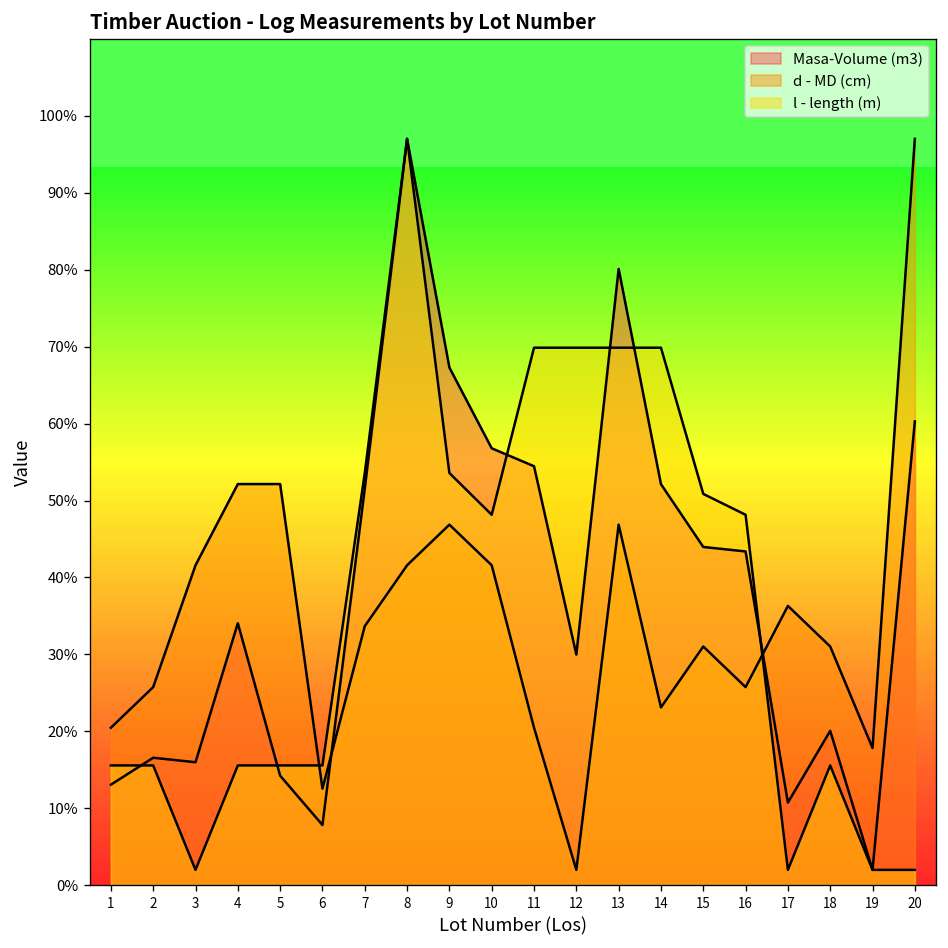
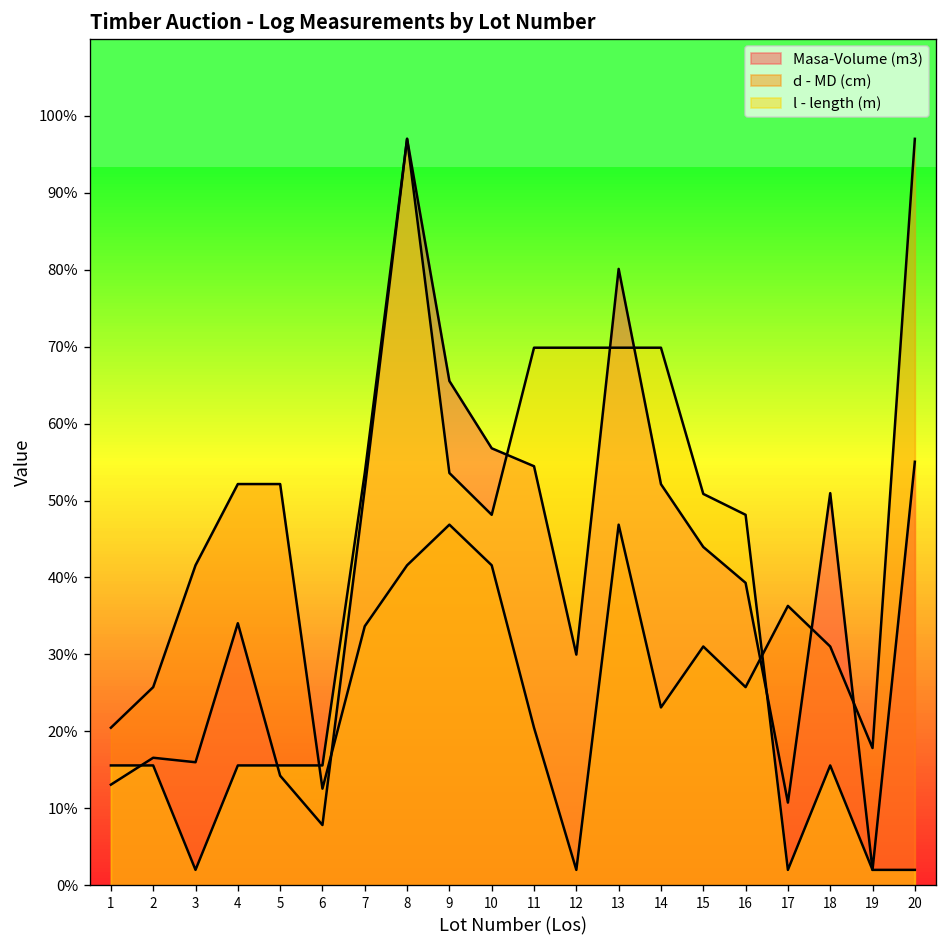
  {
    "Masa-Volume (m3)": {
      "1": "13%",
      "2": "17%",
      "3": "16%",
      "4": "34%",
      "5": "14%",
      "6": "8%",
      "7": "52%",
-     "9": "67%",
+     "9": "66%",
      "10": "57%",
      "11": "54%",
      "12": "30%",
      "13": "80%",
      "14": "52%",
      "15": "44%",
-     "16": "43%",
+     "16": "39%",
      "17": "11%",
-     "18": "20%",
-     "20": "60%"
+     "18": "51%",
+     "20": "55%"
    }
  }
